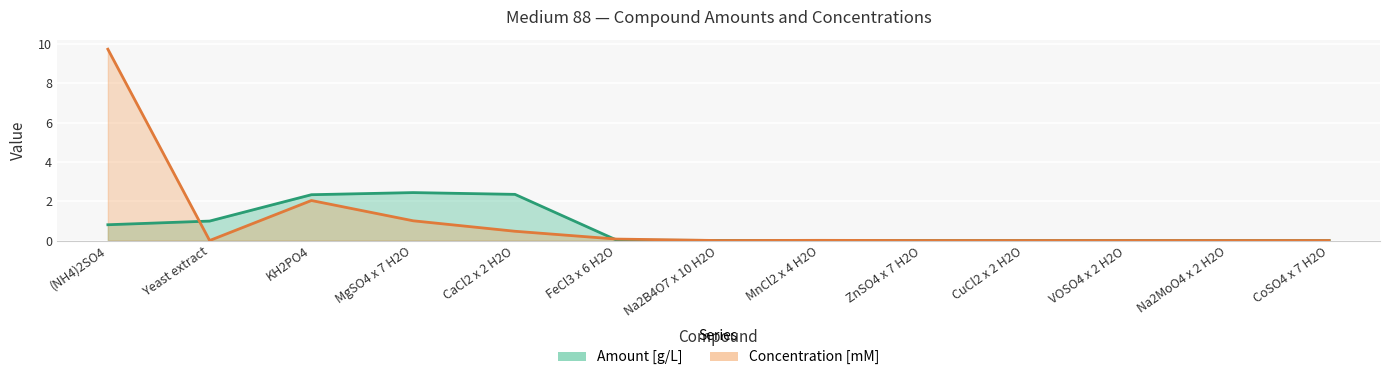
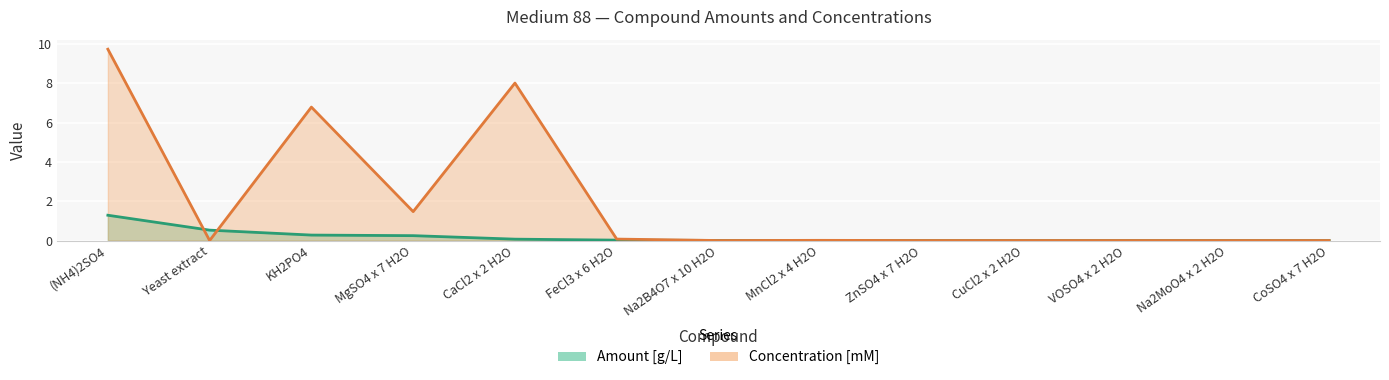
  {
    "Amount [g/L]": {
-     "(NH4)2SO4": 0.8,
-     "Yeast extract": 1.0,
-     "KH2PO4": 2.3,
-     "MgSO4 x 7 H2O": 2.4,
-     "CaCl2 x 2 H2O": 2.4
+     "(NH4)2SO4": 1.3,
+     "Yeast extract": 0.5,
+     "KH2PO4": 0.3,
+     "MgSO4 x 7 H2O": 0.2,
+     "CaCl2 x 2 H2O": 0.1
    },
    "Concentration [mM]": {
      "(NH4)2SO4": 9.7,
      "Yeast extract": 0.0,
-     "KH2PO4": 2.0,
-     "MgSO4 x 7 H2O": 1.0,
-     "CaCl2 x 2 H2O": 0.5
+     "KH2PO4": 6.8,
+     "MgSO4 x 7 H2O": 1.5,
+     "CaCl2 x 2 H2O": 8.0
    }
  }
